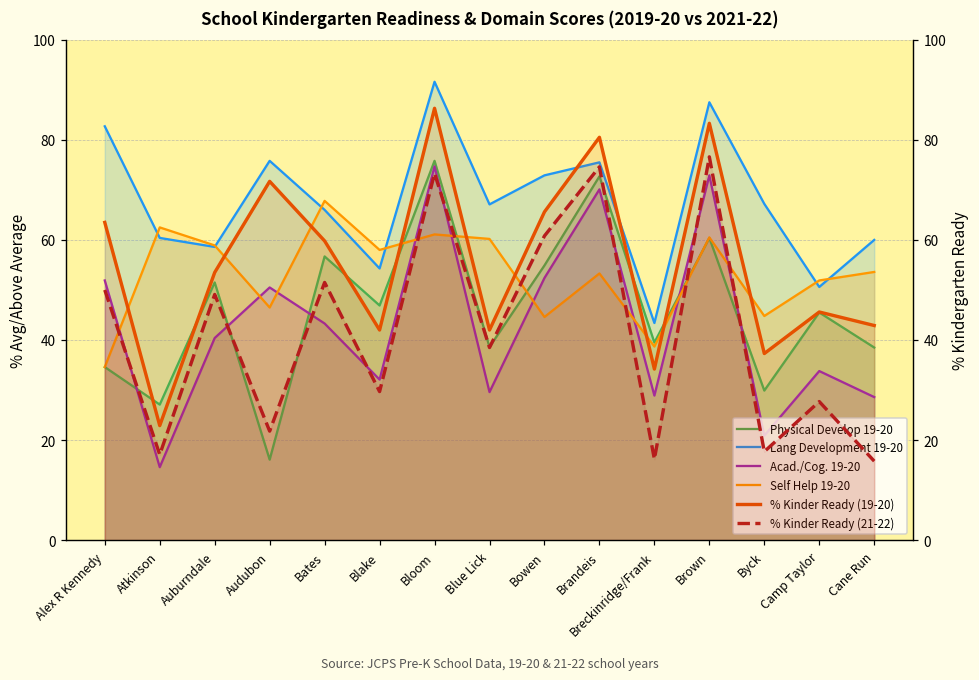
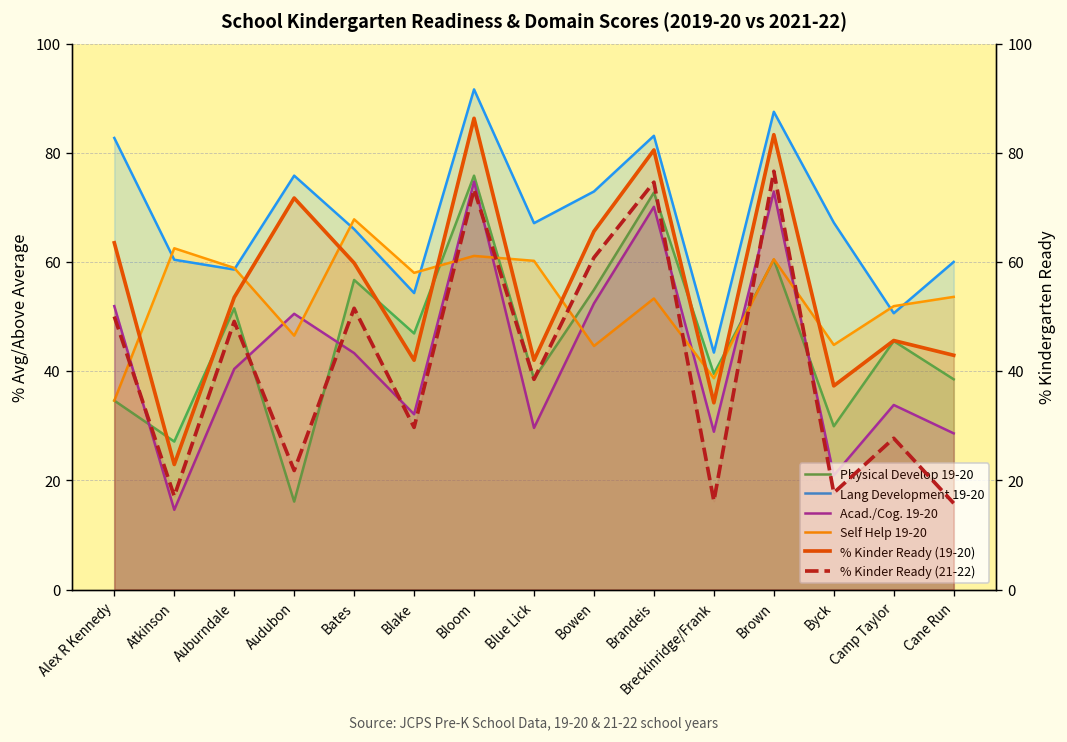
  {
    "Physical Develop 19-20": {
      "Atkinson": 27,
      "Auburndale": 52,
      "Audubon": 16,
      "Bates": 57,
      "Blake": 47,
      "Bloom": 76,
      "Blue Lick": 39,
      "Bowen": 55,
      "Brandeis": 73,
      "Breckinridge/Frank": 40,
      "Byck": 30,
      "Camp Taylor": 46,
      "Cane Run": 39
    },
    "Lang Development 19-20": {
      "Alex R Kennedy": 83,
      "Atkinson": 60,
      "Audubon": 76,
      "Bates": 66,
      "Blake": 54,
      "Bloom": 92,
      "Blue Lick": 67,
      "Bowen": 73,
-     "Brandeis": 76,
+     "Brandeis": 83,
      "Breckinridge/Frank": 43,
      "Brown": 88,
      "Byck": 67,
      "Camp Taylor": 51,
      "Cane Run": 60
    },
    "Acad./Cog. 19-20": {
      "Alex R Kennedy": 52,
      "Atkinson": 15,
      "Auburndale": 40,
      "Audubon": 51,
      "Bates": 43,
      "Blake": 32,
      "Bloom": 75,
      "Blue Lick": 30,
      "Bowen": 52,
      "Brandeis": 70,
      "Breckinridge/Frank": 29,
      "Brown": 73,
      "Camp Taylor": 34,
      "Cane Run": 29
    },
    "Self Help 19-20": {
      "Atkinson": 63,
      "Audubon": 47,
      "Bates": 68,
      "Blake": 58,
      "Bloom": 61,
      "Blue Lick": 60,
      "Bowen": 45,
      "Brandeis": 53,
      "Breckinridge/Frank": 39,
      "Byck": 45,
      "Camp Taylor": 52,
      "Cane Run": 54
    },
    "% Kinder Ready (19-20)": {
      "Alex R Kennedy": 64,
      "Atkinson": 23,
      "Auburndale": 54,
      "Audubon": 72,
      "Bates": 60,
      "Blake": 42,
      "Bloom": 86,
      "Blue Lick": 42,
      "Bowen": 66,
      "Brandeis": 81,
      "Breckinridge/Frank": 34,
      "Brown": 83,
      "Byck": 37,
      "Camp Taylor": 46,
      "Cane Run": 43
    },
    "% Kinder Ready (21-22)": {
      "Alex R Kennedy": 50,
      "Atkinson": 17,
      "Auburndale": 49,
      "Audubon": 22,
      "Bates": 52,
      "Blake": 30,
      "Bloom": 73,
      "Blue Lick": 39,
      "Bowen": 61,
      "Brandeis": 75,
      "Breckinridge/Frank": 16,
      "Brown": 77,
      "Camp Taylor": 28
    }
  }
